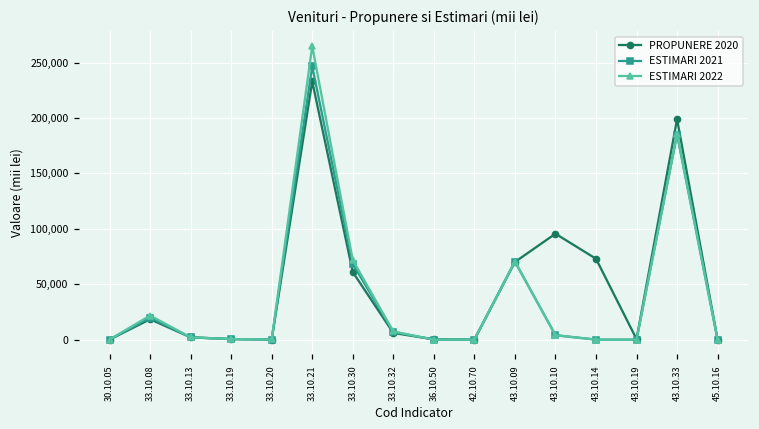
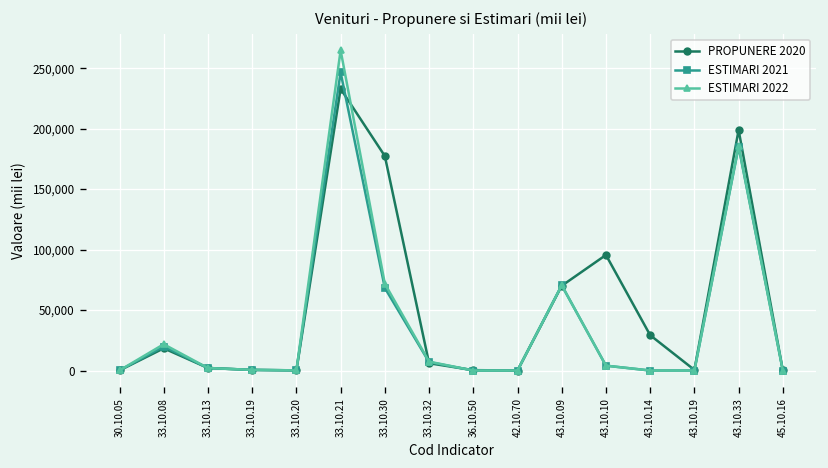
  {
    "PROPUNERE 2020": {
      "33.10.21": "233,000",
-     "33.10.30": "61,000",
+     "33.10.30": "177,000",
      "43.10.10": "96,000",
-     "43.10.14": "73,000",
+     "43.10.14": "29,000",
      "43.10.33": "199,000"
    }
  }
